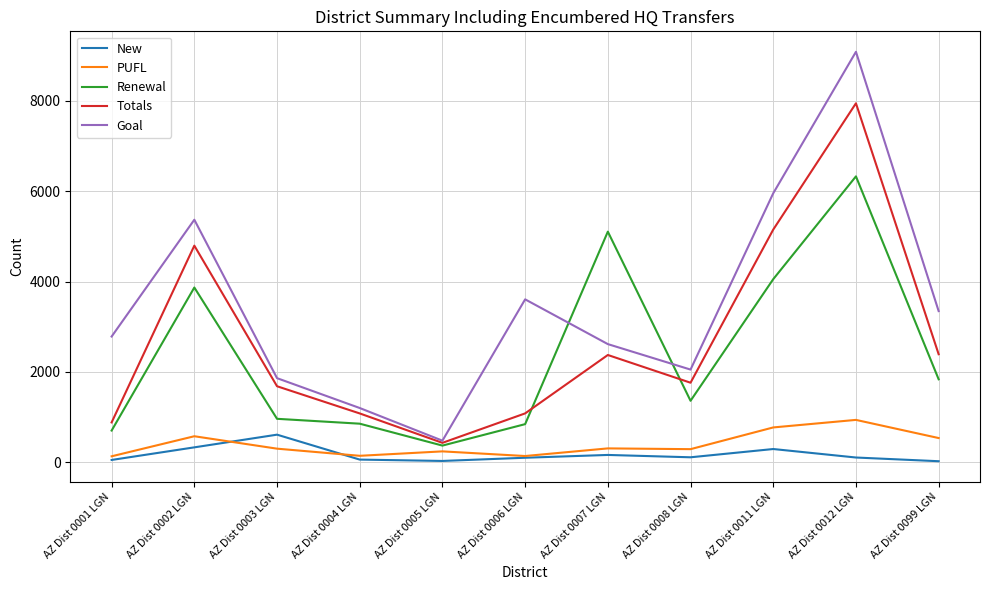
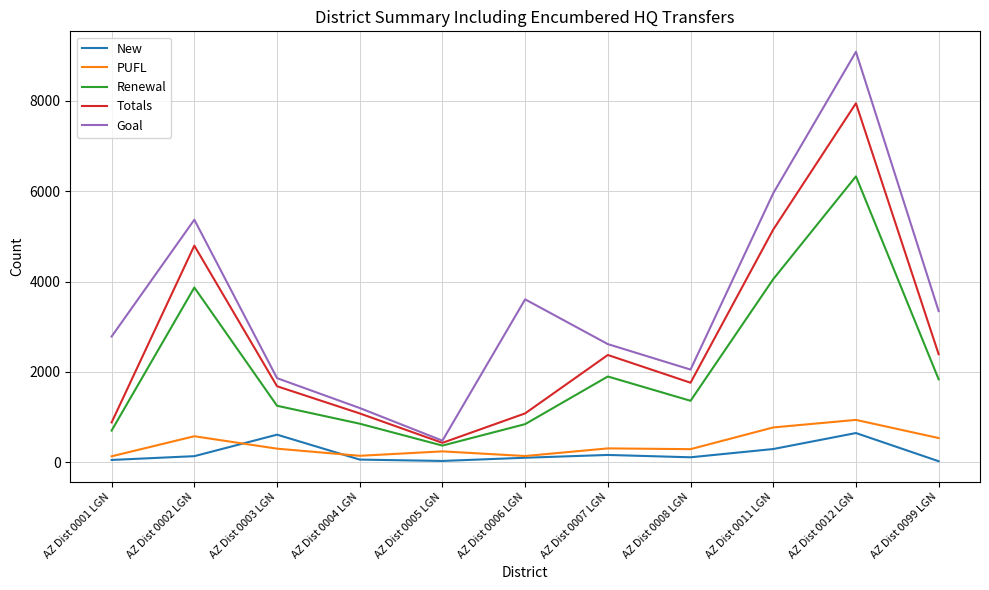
  {
    "New": {
      "AZ Dist 0001 LGN": 0,
-     "AZ Dist 0002 LGN": 300,
+     "AZ Dist 0002 LGN": 100,
      "AZ Dist 0003 LGN": 600,
      "AZ Dist 0004 LGN": 100,
      "AZ Dist 0005 LGN": 0,
      "AZ Dist 0007 LGN": 200,
      "AZ Dist 0008 LGN": 100,
      "AZ Dist 0011 LGN": 300,
-     "AZ Dist 0012 LGN": 100,
+     "AZ Dist 0012 LGN": 600,
      "AZ Dist 0099 LGN": 0
    },
    "PUFL": {
      "AZ Dist 0001 LGN": 100,
      "AZ Dist 0002 LGN": 600,
      "AZ Dist 0003 LGN": 300,
      "AZ Dist 0004 LGN": 100,
      "AZ Dist 0005 LGN": 200,
      "AZ Dist 0007 LGN": 300,
      "AZ Dist 0008 LGN": 300,
      "AZ Dist 0011 LGN": 800,
      "AZ Dist 0012 LGN": 900,
      "AZ Dist 0099 LGN": 500
    },
    "Renewal": {
      "AZ Dist 0001 LGN": 700,
      "AZ Dist 0002 LGN": 3900,
-     "AZ Dist 0003 LGN": 1000,
+     "AZ Dist 0003 LGN": 1200,
      "AZ Dist 0004 LGN": 900,
      "AZ Dist 0005 LGN": 400,
      "AZ Dist 0006 LGN": 800,
-     "AZ Dist 0007 LGN": 5100,
+     "AZ Dist 0007 LGN": 1900,
      "AZ Dist 0008 LGN": 1400,
      "AZ Dist 0011 LGN": 4100,
      "AZ Dist 0012 LGN": 6300,
      "AZ Dist 0099 LGN": 1800
    },
    "Totals": {
      "AZ Dist 0001 LGN": 900,
      "AZ Dist 0002 LGN": 4800,
      "AZ Dist 0003 LGN": 1700,
      "AZ Dist 0004 LGN": 1100,
      "AZ Dist 0006 LGN": 1100,
      "AZ Dist 0007 LGN": 2400,
      "AZ Dist 0008 LGN": 1800,
      "AZ Dist 0011 LGN": 5200,
      "AZ Dist 0012 LGN": 7900,
      "AZ Dist 0099 LGN": 2400
    },
    "Goal": {
      "AZ Dist 0001 LGN": 2800,
      "AZ Dist 0002 LGN": 5400,
      "AZ Dist 0003 LGN": 1900,
      "AZ Dist 0004 LGN": 1200,
      "AZ Dist 0006 LGN": 3600,
      "AZ Dist 0007 LGN": 2600,
      "AZ Dist 0008 LGN": 2100,
      "AZ Dist 0011 LGN": 6000,
      "AZ Dist 0012 LGN": 9100,
      "AZ Dist 0099 LGN": 3300
    }
  }
